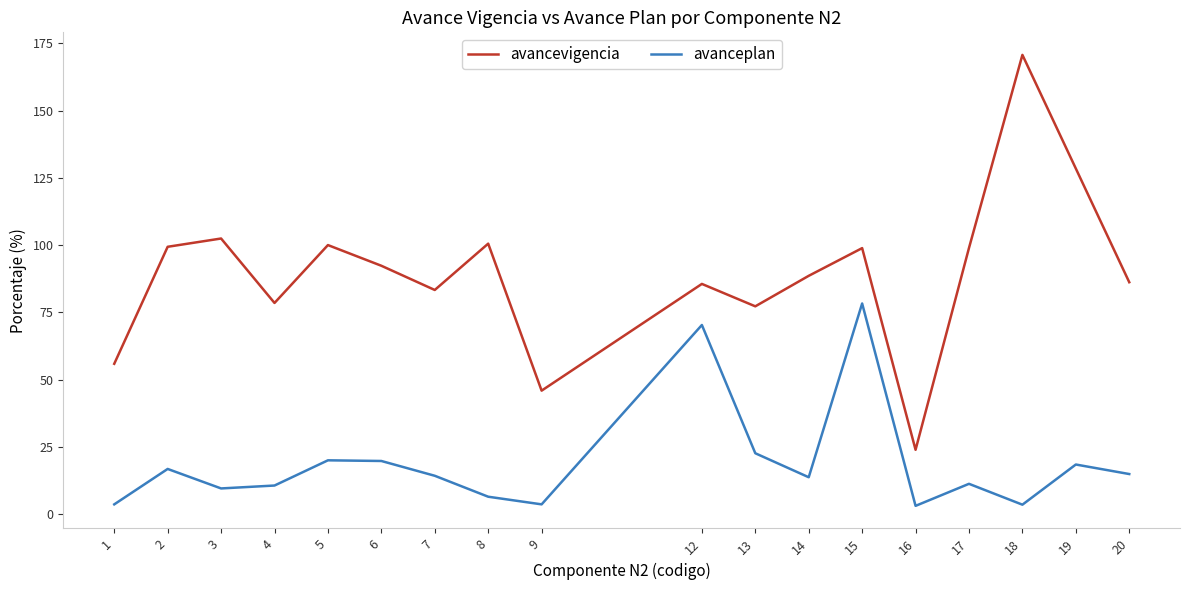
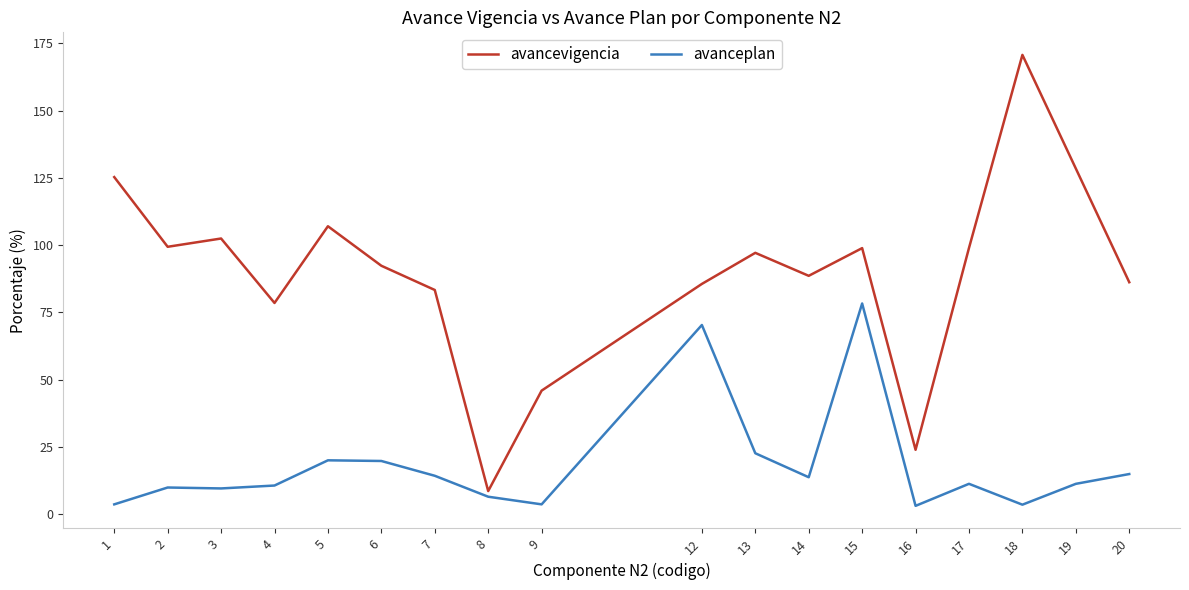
  {
    "avancevigencia": {
-     "1": 56,
+     "1": 125,
      "2": 99,
      "3": 102,
      "4": 78,
-     "5": 100,
+     "5": 107,
      "6": 92,
      "7": 83,
-     "8": 101,
+     "8": 9,
      "9": 46,
      "12": 86,
-     "13": 77,
+     "13": 97,
      "14": 89,
      "15": 99,
      "16": 24,
      "17": 99,
      "18": 171,
      "19": 128,
      "20": 86
    },
    "avanceplan": {
      "1": 4,
-     "2": 17,
+     "2": 10,
      "3": 10,
      "4": 11,
      "5": 20,
      "6": 20,
      "7": 14,
      "8": 6,
      "9": 4,
      "12": 70,
      "13": 23,
      "14": 14,
      "15": 78,
      "16": 3,
      "17": 11,
      "18": 4,
-     "19": 18,
+     "19": 11,
      "20": 15
    }
  }
